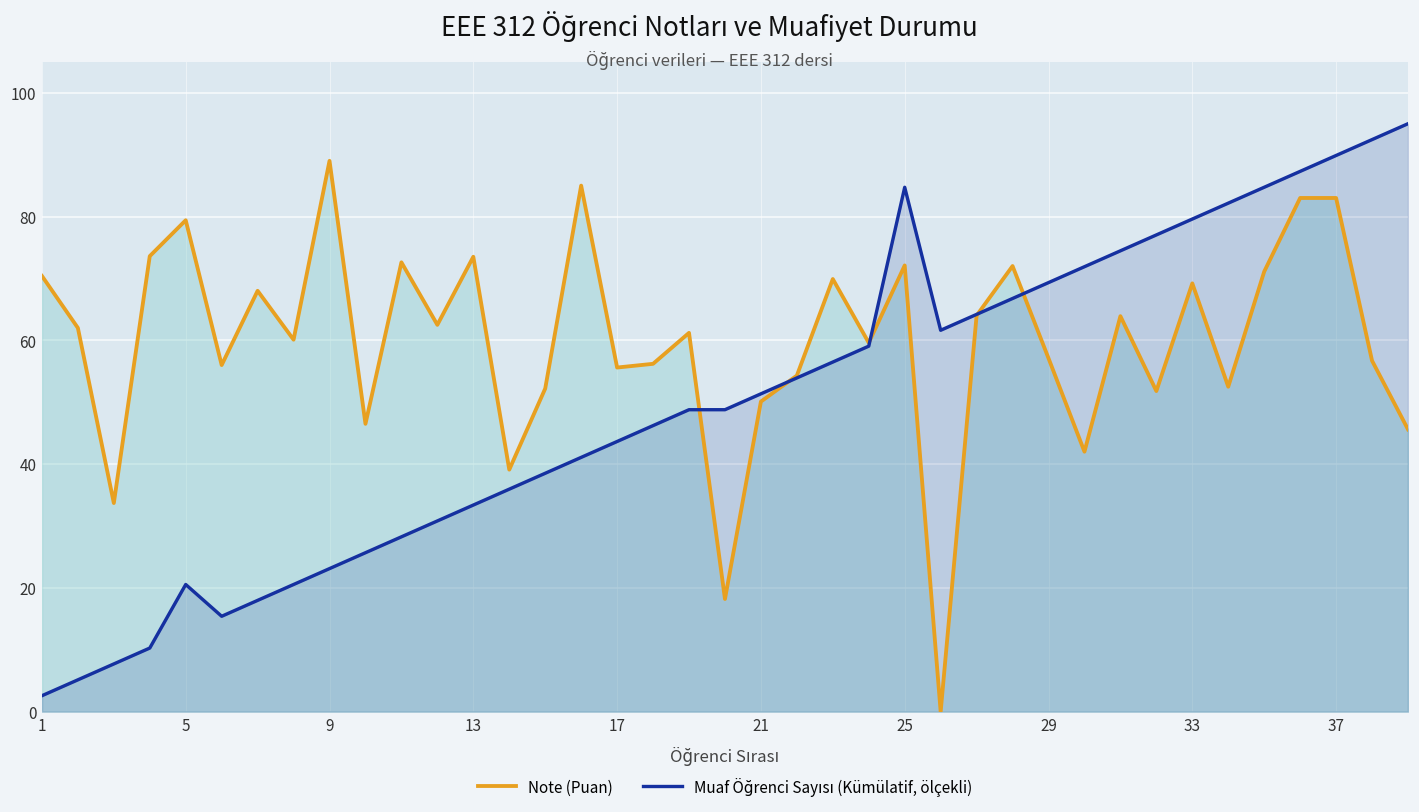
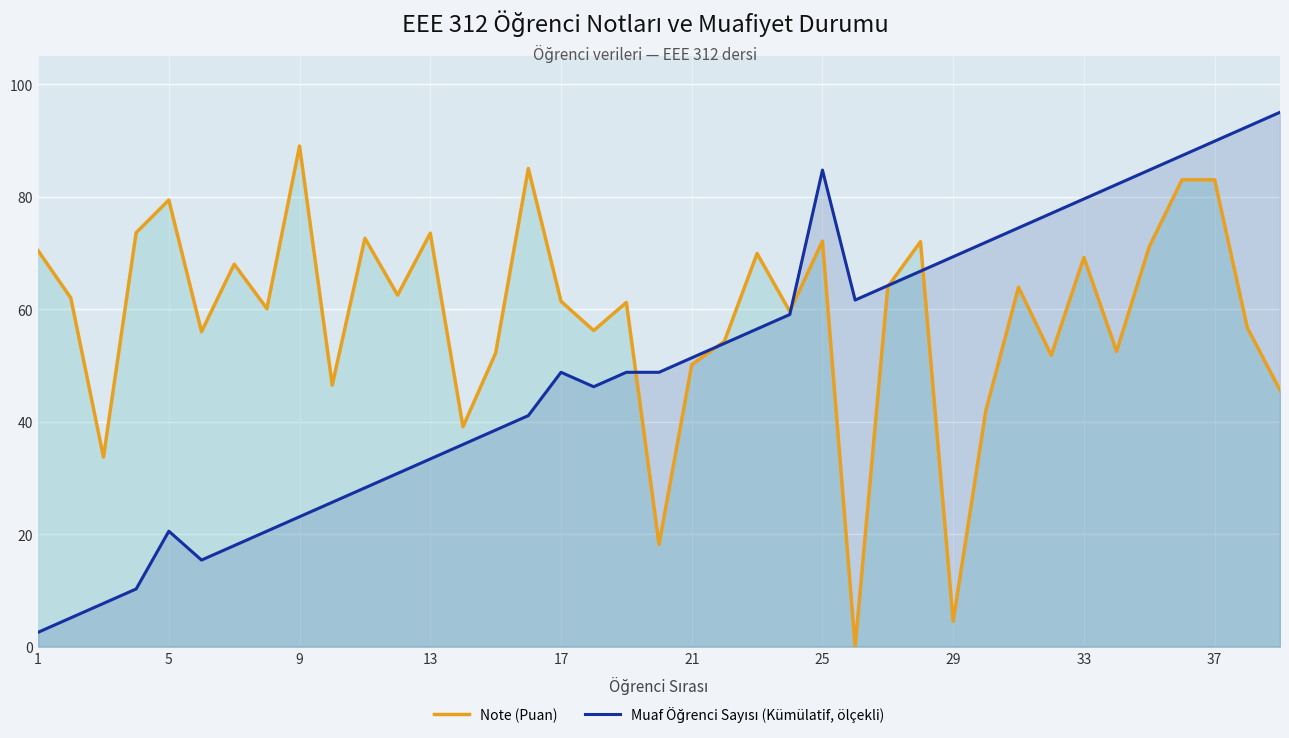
  {
    "Note (Puan)": {
      "1": 70,
      "5": 79,
      "9": 89,
      "13": 74,
-     "17": 56,
+     "17": 61,
      "21": 50,
      "25": 72,
-     "29": 57,
+     "29": 5,
      "33": 69,
      "37": 83
    },
    "Muaf Öğrenci Sayısı (Kümülatif, ölçekli)": {
      "1": 3,
      "5": 21,
      "9": 23,
      "13": 33,
-     "17": 44,
+     "17": 49,
      "21": 51,
      "25": 85,
      "29": 69,
      "33": 80,
      "37": 90
    }
  }
